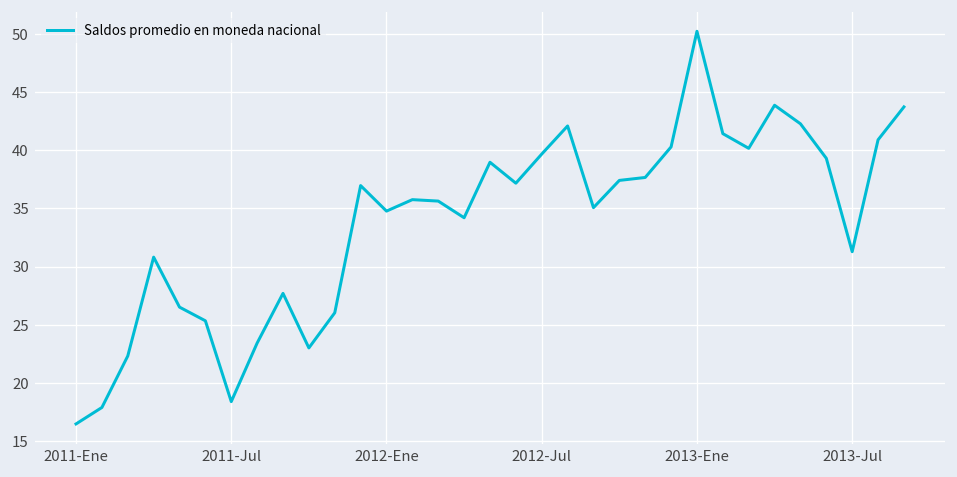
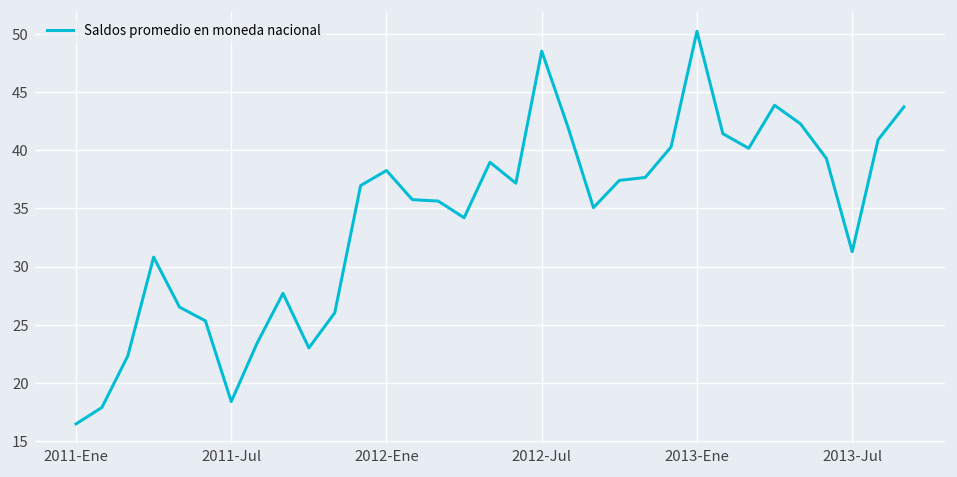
  {
    "2011-Ene": 16,
    "2011-Jul": 18,
-   "2012-Ene": 35,
-   "2012-Jul": 40,
+   "2012-Ene": 38,
+   "2012-Jul": 49,
    "2013-Ene": 50,
    "2013-Jul": 31
  }
